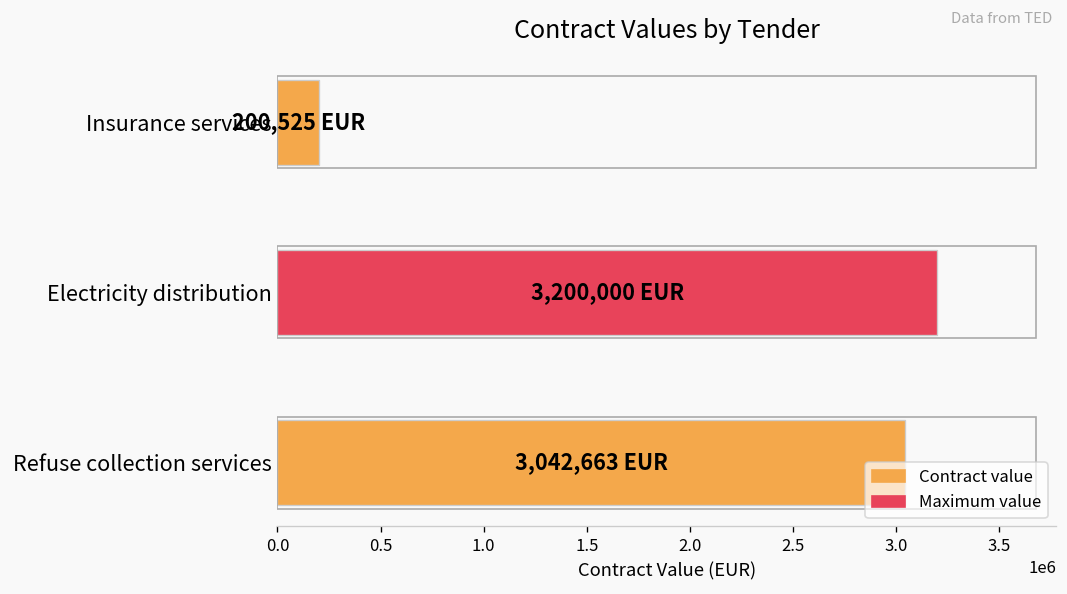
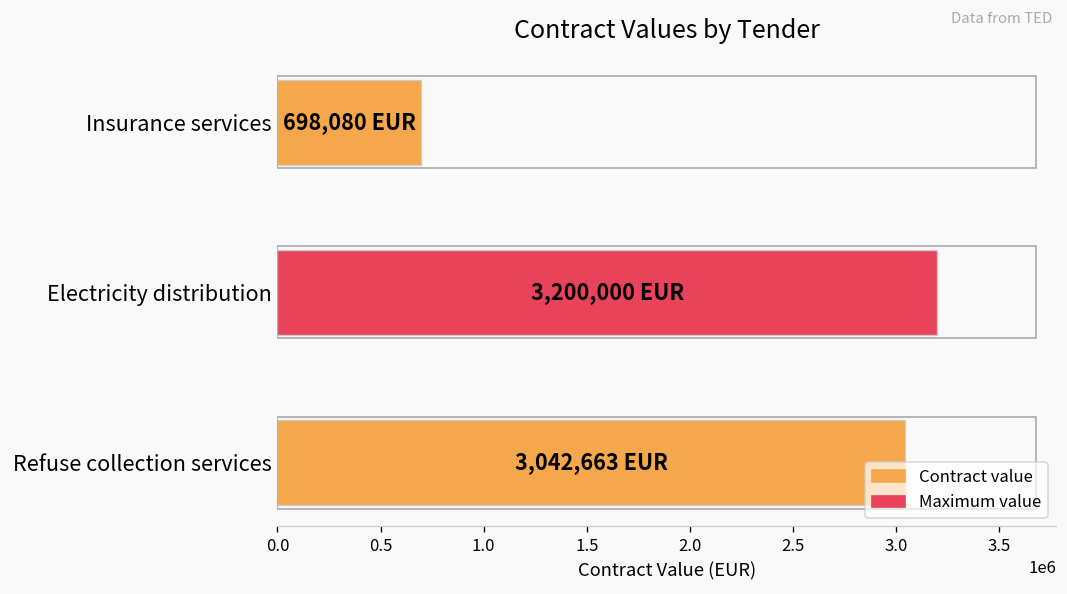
  {
-   "Insurance services": "200,525",
+   "Insurance services": "698,080",
    "Electricity distribution": "3,200,000",
    "Refuse collection services": "3,042,663"
  }
